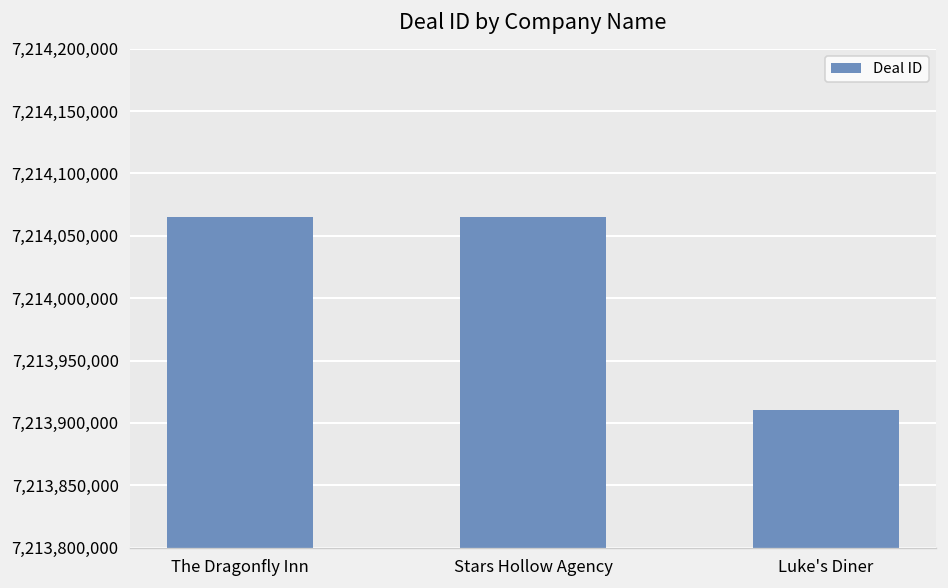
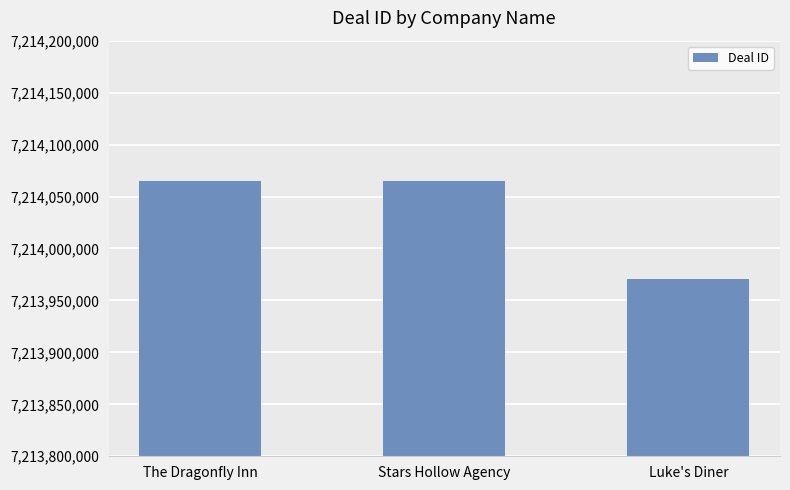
  {
    "The Dragonfly Inn": "7,214,065,000",
    "Stars Hollow Agency": "7,214,065,000",
-   "Luke's Diner": "7,213,911,000"
+   "Luke's Diner": "7,213,971,000"
  }
